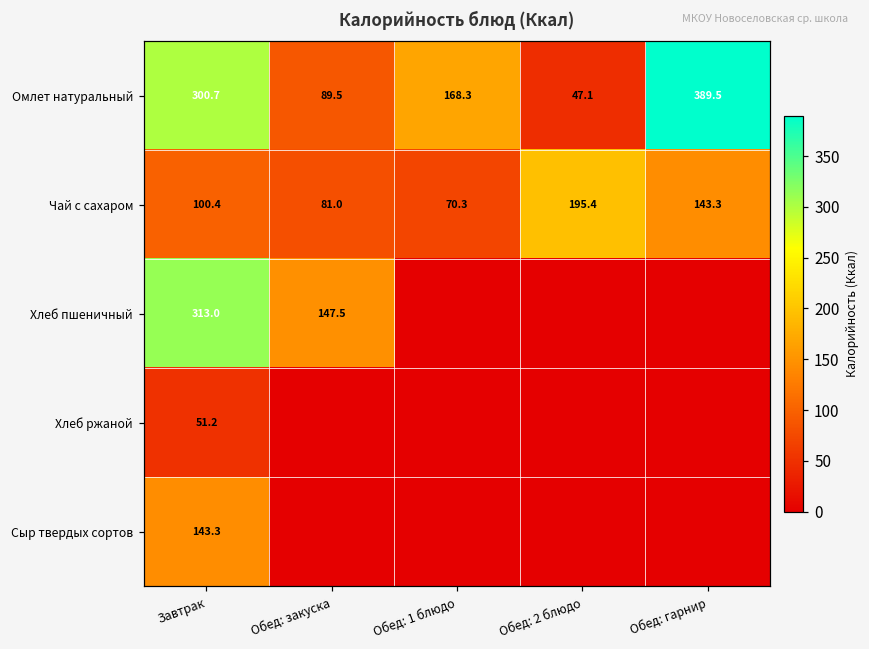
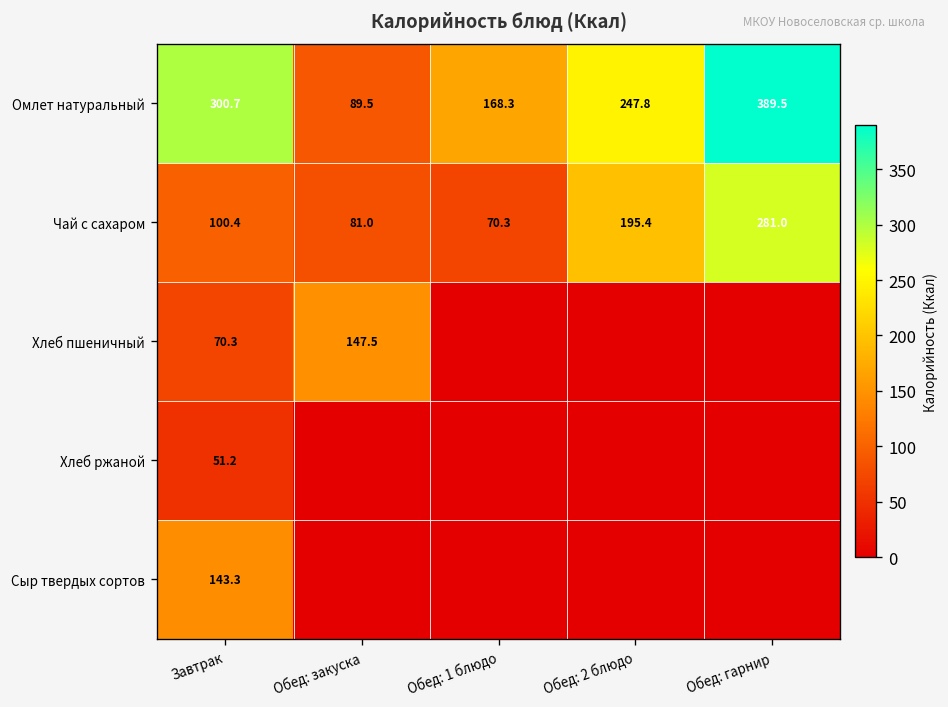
  {
    "Омлет натуральный": {
      "Завтрак": 300.7,
      "Обед: закуска": 89.5,
      "Обед: 1 блюдо": 168.3,
-     "Обед: 2 блюдо": 47.1,
+     "Обед: 2 блюдо": 247.8,
      "Обед: гарнир": 389.5
    },
    "Чай с сахаром": {
      "Завтрак": 100.4,
      "Обед: закуска": 81.0,
      "Обед: 1 блюдо": 70.3,
      "Обед: 2 блюдо": 195.4,
-     "Обед: гарнир": 143.3
+     "Обед: гарнир": 281.0
    },
    "Хлеб пшеничный": {
-     "Завтрак": 313.0,
+     "Завтрак": 70.3,
      "Обед: закуска": 147.5
    },
    "Хлеб ржаной": {
      "Завтрак": 51.2
    },
    "Сыр твердых сортов": {
      "Завтрак": 143.3
    }
  }
